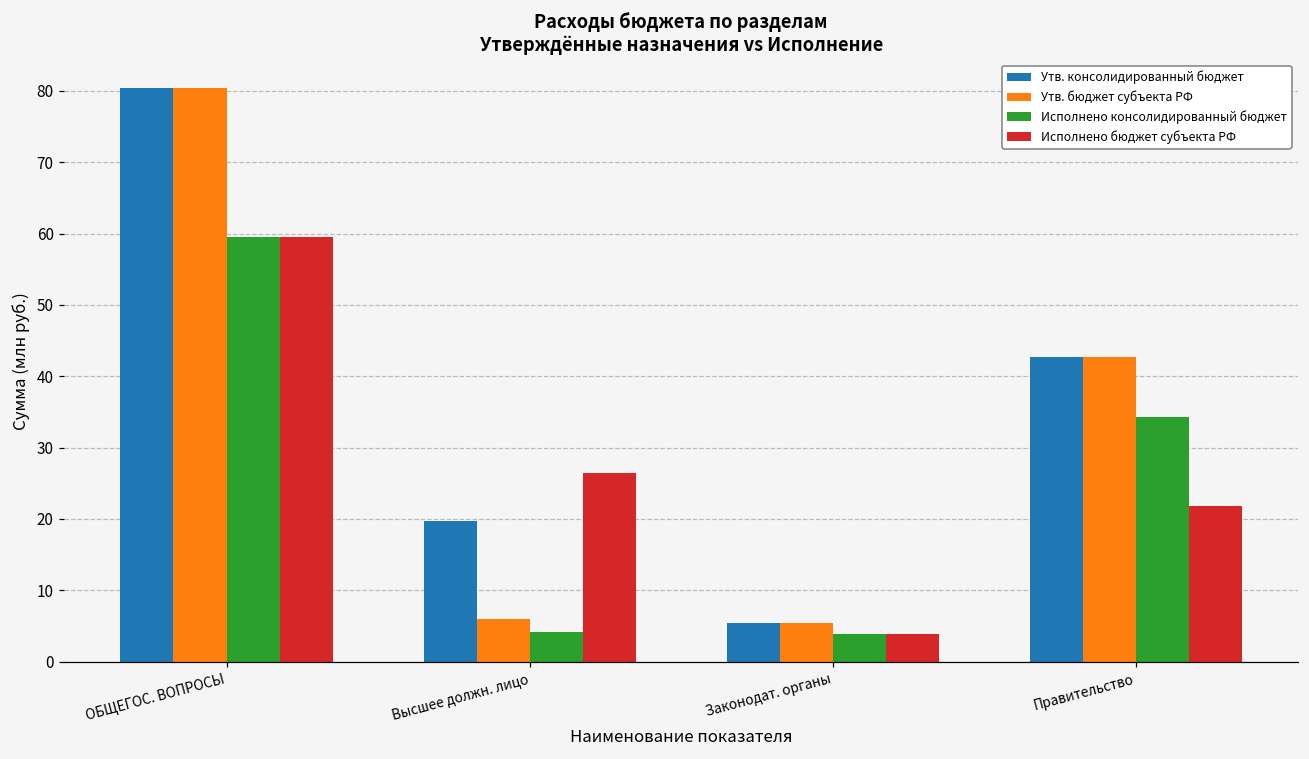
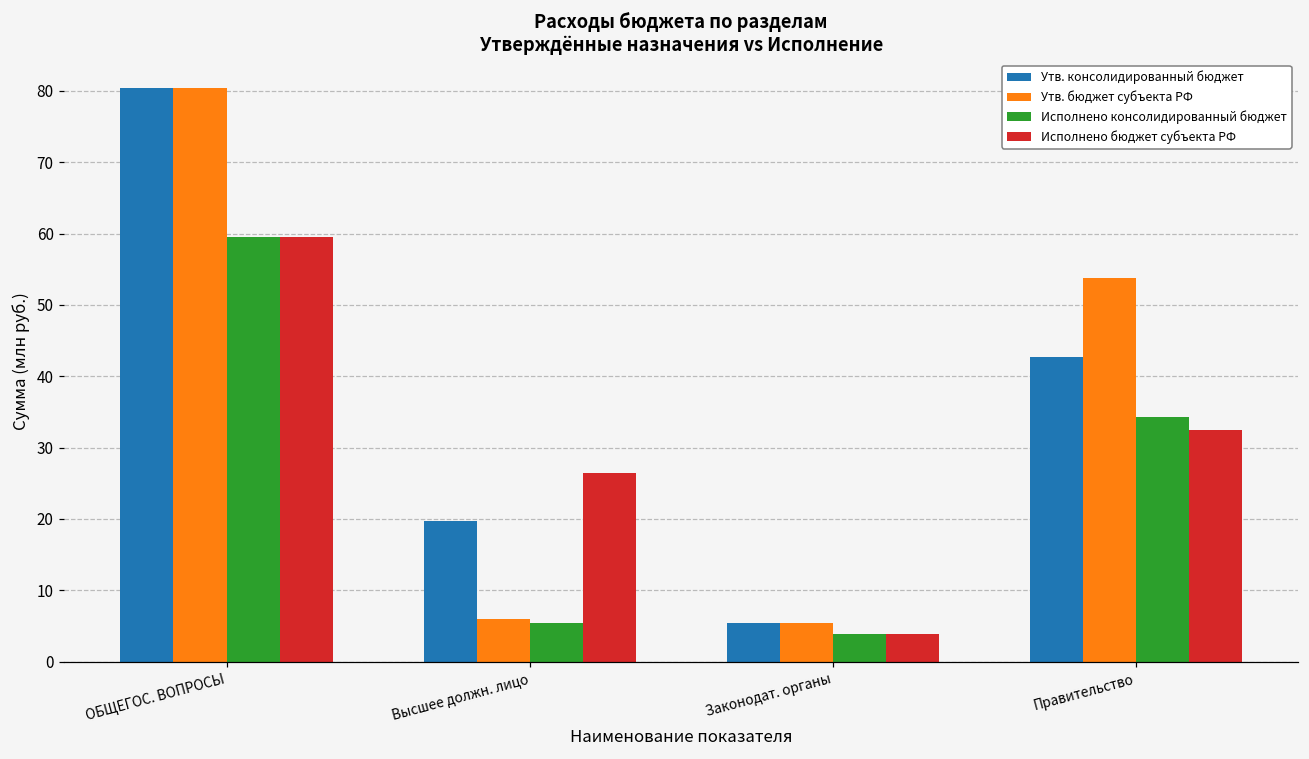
  {
    "Утв. консолидированный бюджет": {
      "ОБЩЕГОС. ВОПРОСЫ": 80,
      "Высшее должн. лицо": 20,
      "Законодат. органы": 5,
      "Правительство": 43
    },
    "Утв. бюджет субъекта РФ": {
      "ОБЩЕГОС. ВОПРОСЫ": 80,
      "Высшее должн. лицо": 6,
      "Законодат. органы": 5,
-     "Правительство": 43
+     "Правительство": 54
    },
    "Исполнено консолидированный бюджет": {
      "ОБЩЕГОС. ВОПРОСЫ": 60,
-     "Высшее должн. лицо": 4,
+     "Высшее должн. лицо": 5,
      "Законодат. органы": 4,
      "Правительство": 34
    },
    "Исполнено бюджет субъекта РФ": {
      "ОБЩЕГОС. ВОПРОСЫ": 60,
      "Высшее должн. лицо": 26,
      "Законодат. органы": 4,
-     "Правительство": 22
+     "Правительство": 32
    }
  }
